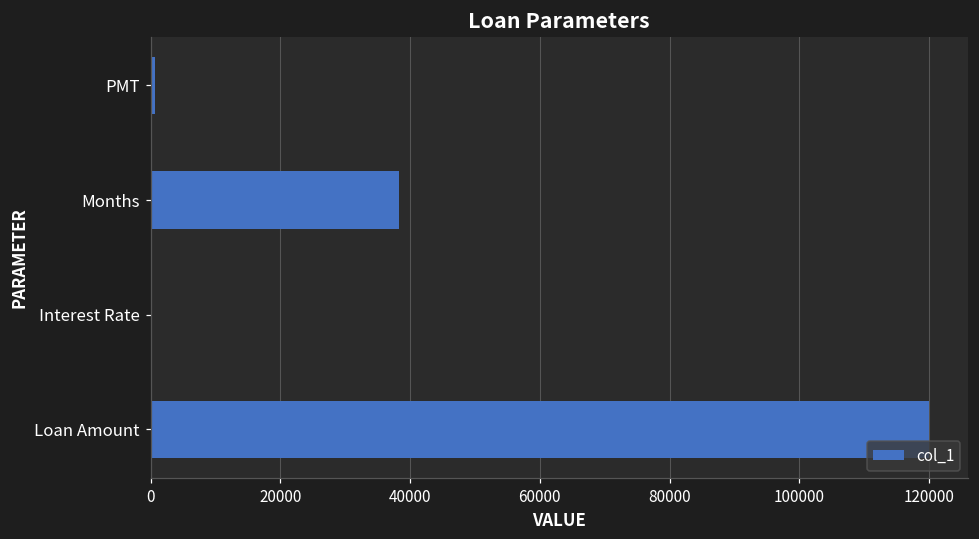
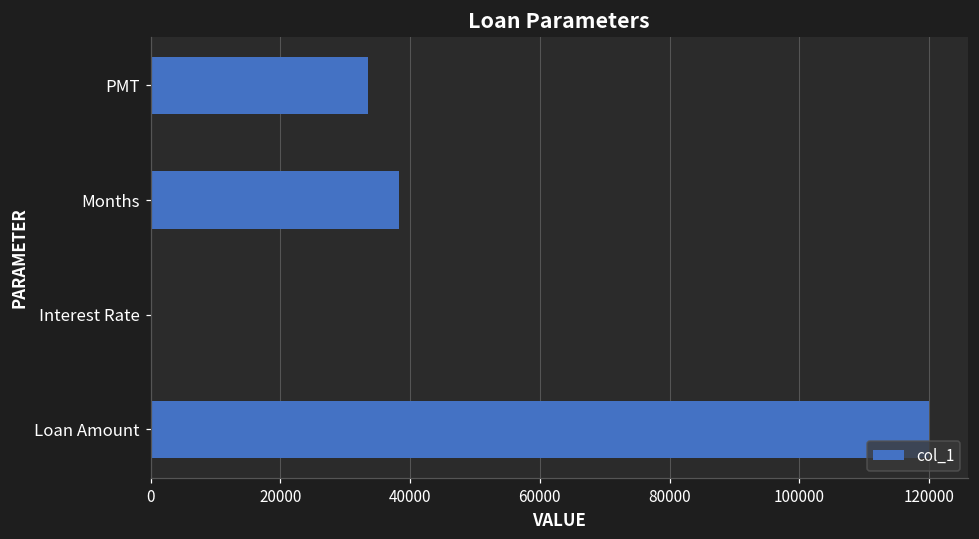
  {
-   "PMT": 1000,
+   "PMT": 33000,
    "Months": 38000,
    "Loan Amount": 120000
  }
